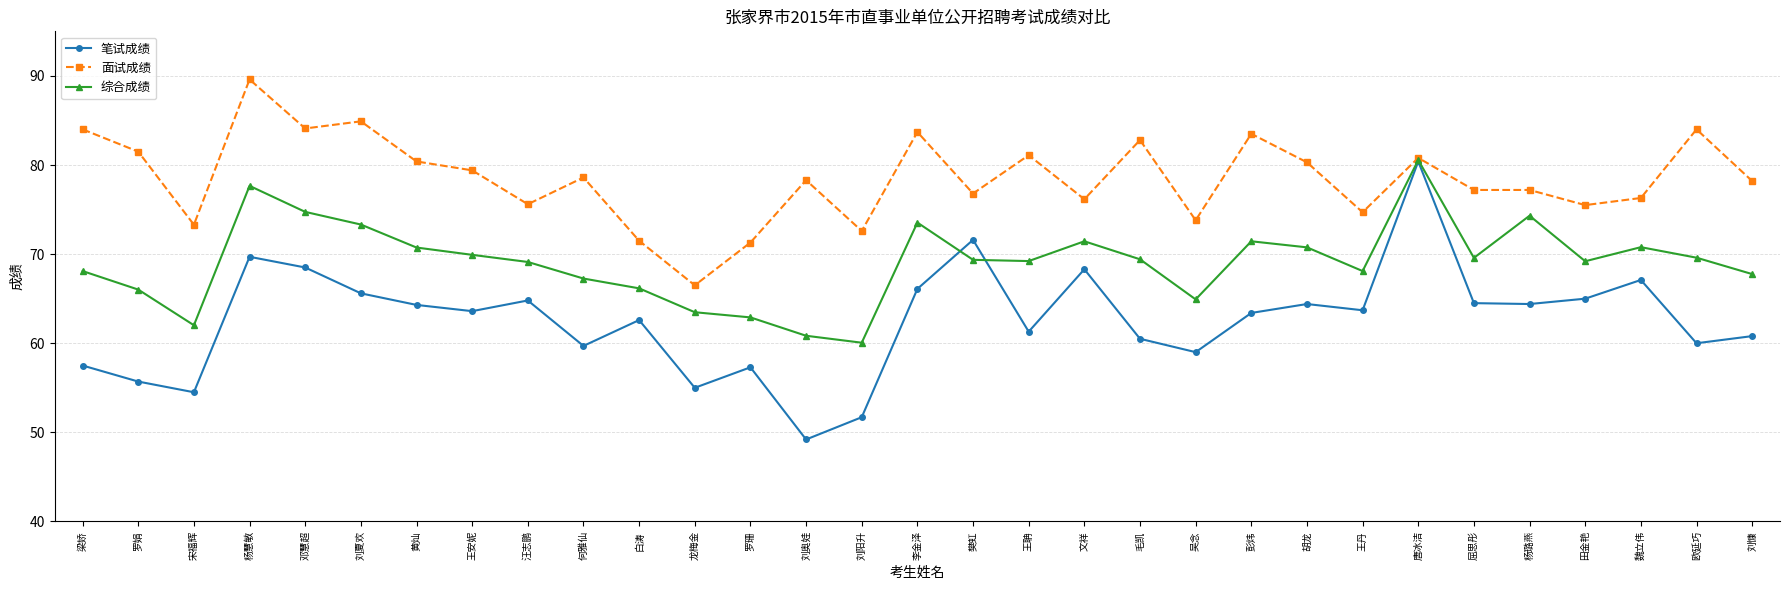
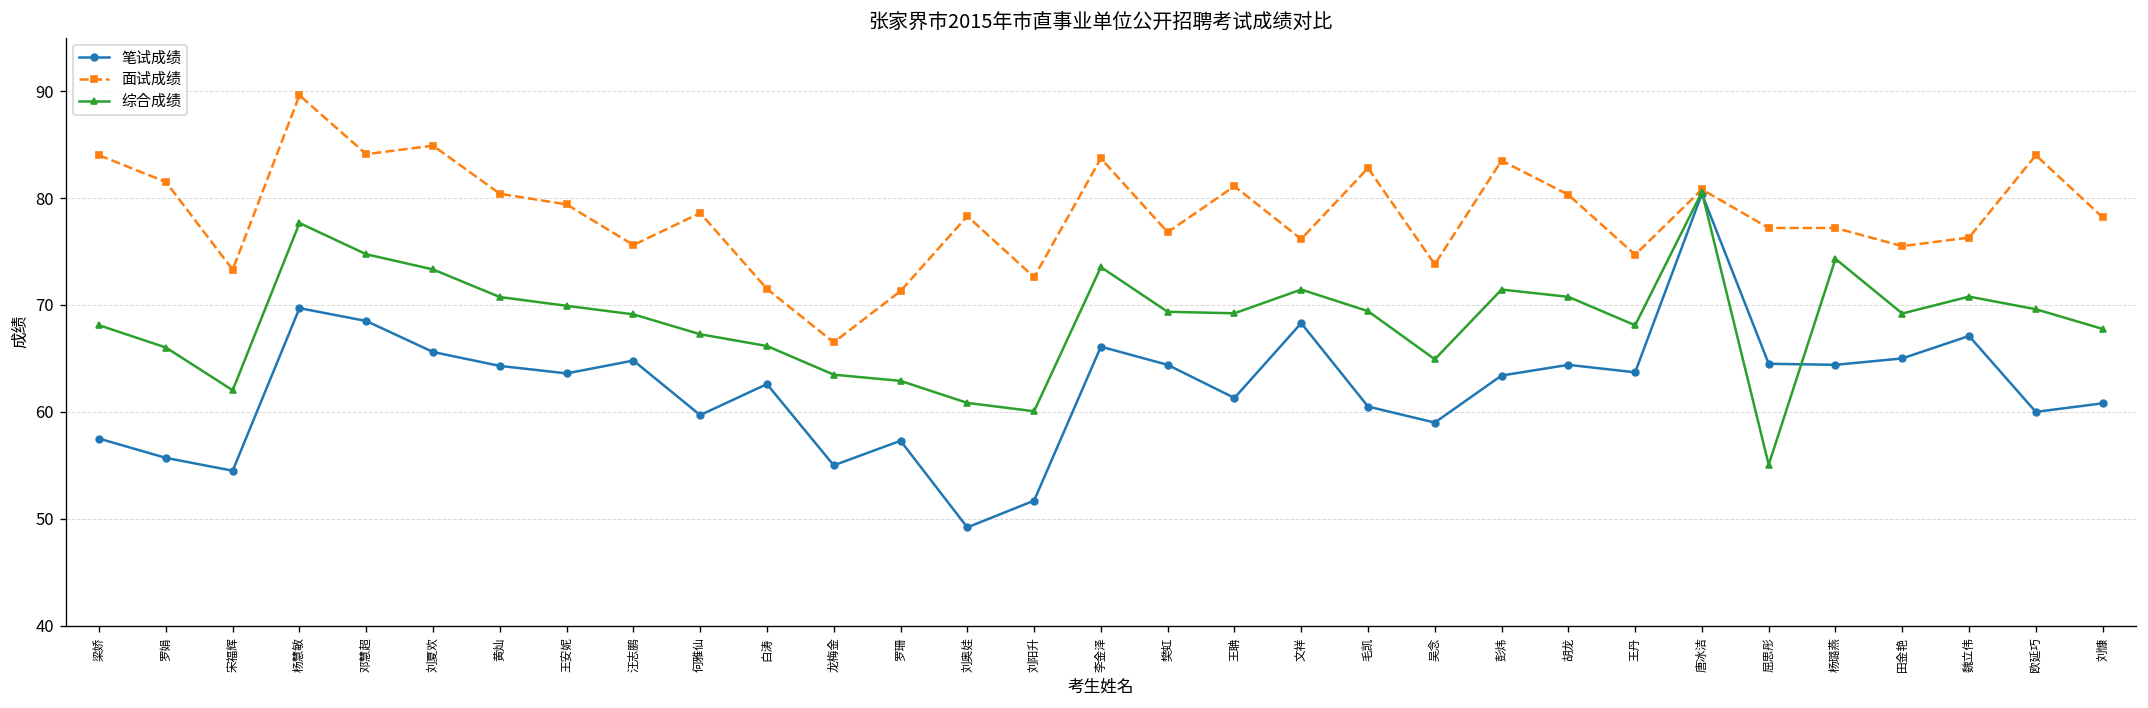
  {
    "笔试成绩": {
      "梁娇": 58,
      "罗娟": 56,
      "宋福辉": 55,
      "杨慧敏": 70,
      "邓慧超": 69,
      "刘夏欢": 66,
      "黄灿": 64,
      "王安妮": 64,
      "汪志鹏": 65,
      "何雅仙": 60,
      "白涛": 63,
      "龙梅金": 55,
      "罗珊": 57,
      "刘奥娃": 49,
      "刘阳升": 52,
      "李金泽": 66,
-     "樊虹": 72,
+     "樊虹": 64,
      "王聃": 61,
      "文祥": 68,
      "毛凯": 61,
      "吴念": 59,
      "彭炜": 63,
      "胡龙": 64,
      "王丹": 64,
      "屈思彤": 65,
      "杨璐燕": 64,
      "田金艳": 65,
      "魏立伟": 67,
      "欧延巧": 60,
      "刘慷": 61
    },
    "面试成绩": {
      "梁娇": 84,
      "罗娟": 82,
      "宋福辉": 73,
      "杨慧敏": 90,
      "邓慧超": 84,
      "刘夏欢": 85,
      "黄灿": 80,
      "王安妮": 79,
      "汪志鹏": 76,
      "何雅仙": 79,
      "白涛": 72,
      "龙梅金": 67,
      "罗珊": 71,
      "刘奥娃": 78,
      "刘阳升": 73,
      "李金泽": 84,
      "樊虹": 77,
      "王聃": 81,
      "文祥": 76,
      "毛凯": 83,
      "吴念": 74,
      "彭炜": 84,
      "胡龙": 80,
      "王丹": 75,
      "屈思彤": 77,
      "杨璐燕": 77,
      "田金艳": 76,
      "魏立伟": 76,
      "欧延巧": 84,
      "刘慷": 78
    },
    "综合成绩": {
      "梁娇": 68,
      "罗娟": 66,
      "宋福辉": 62,
      "杨慧敏": 78,
      "邓慧超": 75,
      "刘夏欢": 73,
      "黄灿": 71,
      "王安妮": 70,
      "汪志鹏": 69,
      "何雅仙": 67,
      "白涛": 66,
      "龙梅金": 63,
      "罗珊": 63,
      "刘奥娃": 61,
      "刘阳升": 60,
      "李金泽": 74,
      "樊虹": 69,
      "王聃": 69,
      "文祥": 71,
      "毛凯": 69,
      "吴念": 65,
      "彭炜": 71,
      "胡龙": 71,
      "王丹": 68,
-     "屈思彤": 70,
+     "屈思彤": 55,
      "杨璐燕": 74,
      "田金艳": 69,
      "魏立伟": 71,
      "欧延巧": 70,
      "刘慷": 68
    }
  }
